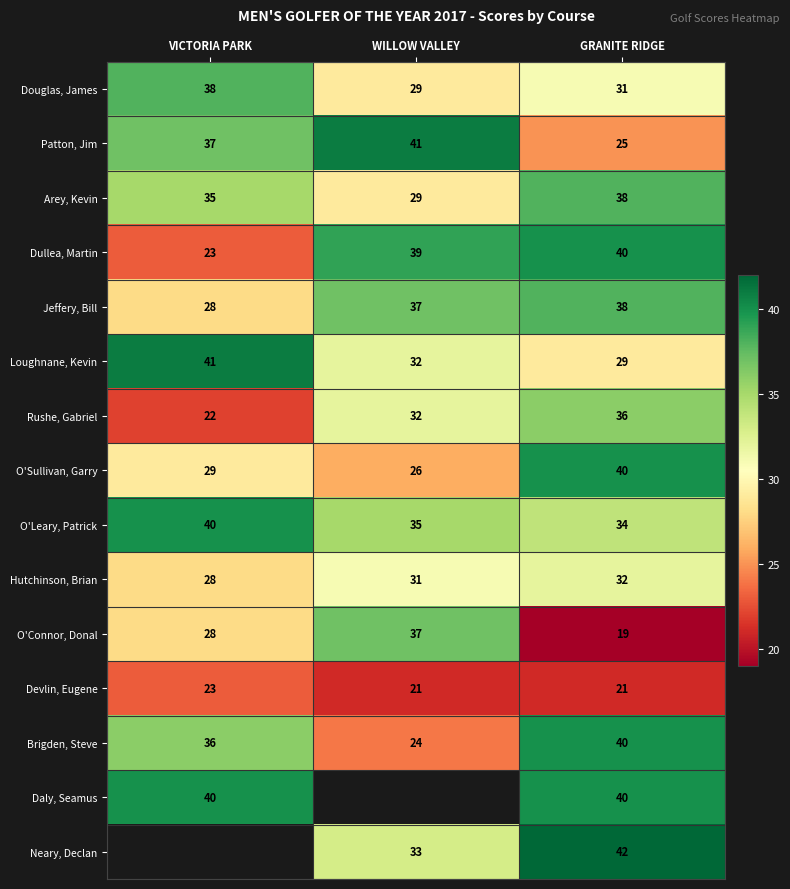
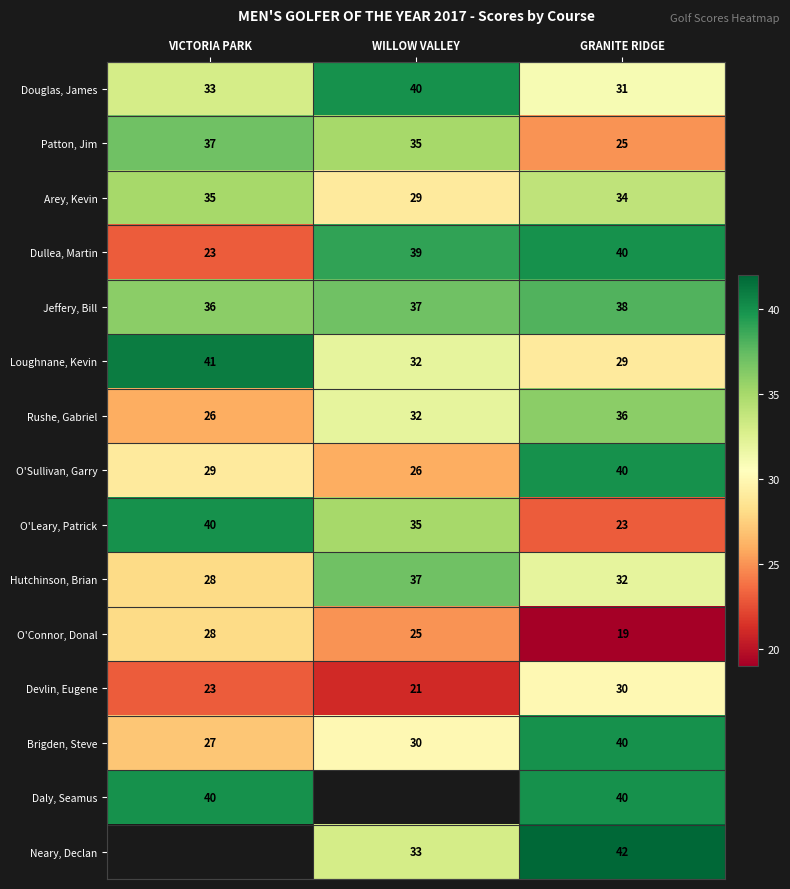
  {
    "Douglas, James": {
-     "VICTORIA PARK": 38,
-     "WILLOW VALLEY": 29,
+     "VICTORIA PARK": 33,
+     "WILLOW VALLEY": 40,
      "GRANITE RIDGE": 31
    },
    "Patton, Jim": {
      "VICTORIA PARK": 37,
-     "WILLOW VALLEY": 41,
+     "WILLOW VALLEY": 35,
      "GRANITE RIDGE": 25
    },
    "Arey, Kevin": {
      "VICTORIA PARK": 35,
      "WILLOW VALLEY": 29,
-     "GRANITE RIDGE": 38
+     "GRANITE RIDGE": 34
    },
    "Dullea, Martin": {
      "VICTORIA PARK": 23,
      "WILLOW VALLEY": 39,
      "GRANITE RIDGE": 40
    },
    "Jeffery, Bill": {
-     "VICTORIA PARK": 28,
+     "VICTORIA PARK": 36,
      "WILLOW VALLEY": 37,
      "GRANITE RIDGE": 38
    },
    "Loughnane, Kevin": {
      "VICTORIA PARK": 41,
      "WILLOW VALLEY": 32,
      "GRANITE RIDGE": 29
    },
    "Rushe, Gabriel": {
-     "VICTORIA PARK": 22,
+     "VICTORIA PARK": 26,
      "WILLOW VALLEY": 32,
      "GRANITE RIDGE": 36
    },
    "O'Sullivan, Garry": {
      "VICTORIA PARK": 29,
      "WILLOW VALLEY": 26,
      "GRANITE RIDGE": 40
    },
    "O'Leary, Patrick": {
      "VICTORIA PARK": 40,
      "WILLOW VALLEY": 35,
-     "GRANITE RIDGE": 34
+     "GRANITE RIDGE": 23
    },
    "Hutchinson, Brian": {
      "VICTORIA PARK": 28,
-     "WILLOW VALLEY": 31,
+     "WILLOW VALLEY": 37,
      "GRANITE RIDGE": 32
    },
    "O'Connor, Donal": {
      "VICTORIA PARK": 28,
-     "WILLOW VALLEY": 37,
+     "WILLOW VALLEY": 25,
      "GRANITE RIDGE": 19
    },
    "Devlin, Eugene": {
      "VICTORIA PARK": 23,
      "WILLOW VALLEY": 21,
-     "GRANITE RIDGE": 21
+     "GRANITE RIDGE": 30
    },
    "Brigden, Steve": {
-     "VICTORIA PARK": 36,
-     "WILLOW VALLEY": 24,
+     "VICTORIA PARK": 27,
+     "WILLOW VALLEY": 30,
      "GRANITE RIDGE": 40
    },
    "Daly, Seamus": {
      "VICTORIA PARK": 40,
      "GRANITE RIDGE": 40
    },
    "Neary, Declan": {
      "WILLOW VALLEY": 33,
      "GRANITE RIDGE": 42
    }
  }
